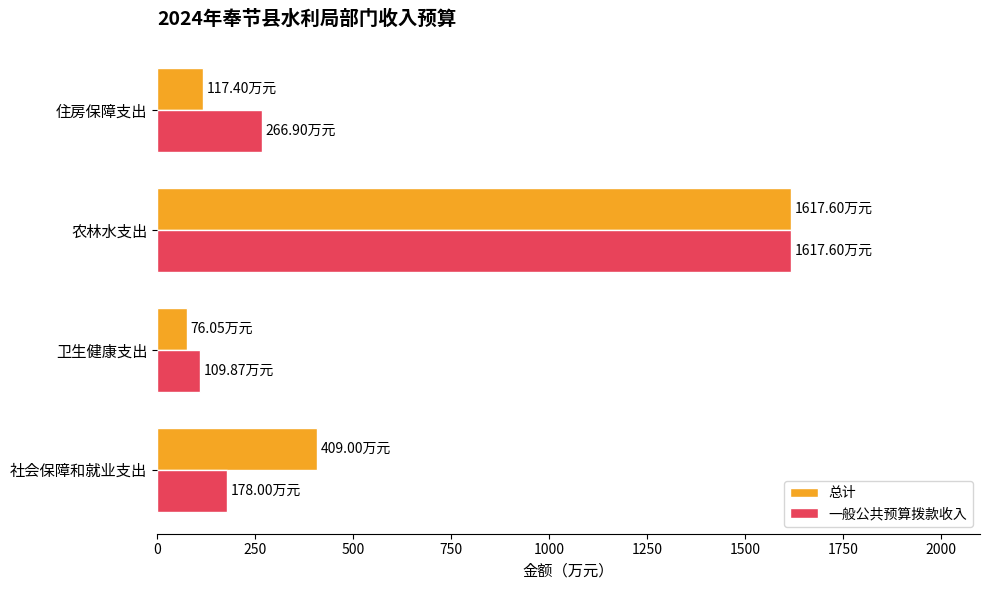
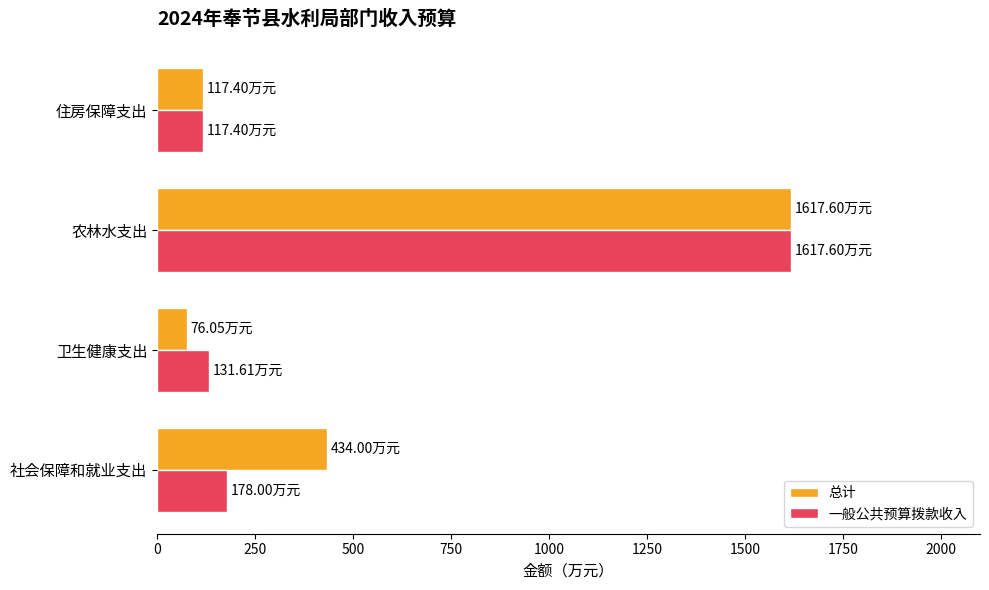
  {
    "总计": {
      "住房保障支出": 117.40,
      "农林水支出": 1617.60,
      "卫生健康支出": 76.05,
-     "社会保障和就业支出": 409.00
+     "社会保障和就业支出": 434.00
    },
    "一般公共预算拨款收入": {
-     "住房保障支出": 266.90,
+     "住房保障支出": 117.40,
      "农林水支出": 1617.60,
-     "卫生健康支出": 109.87,
+     "卫生健康支出": 131.61,
      "社会保障和就业支出": 178.00
    }
  }
